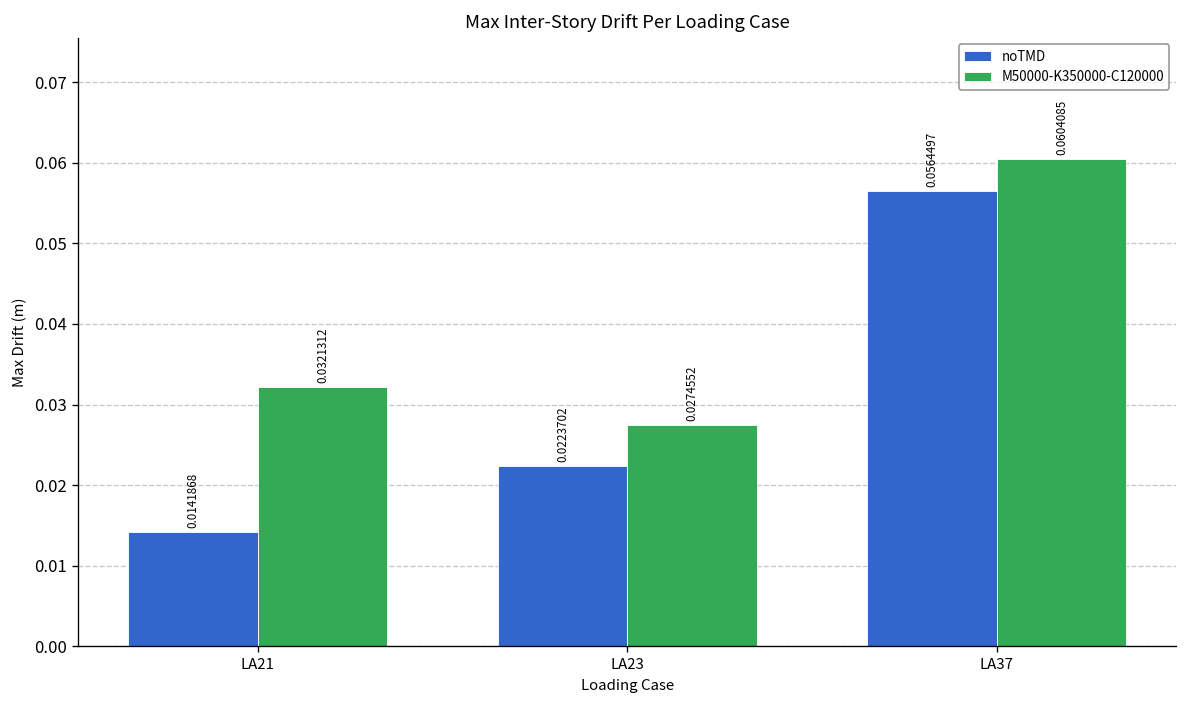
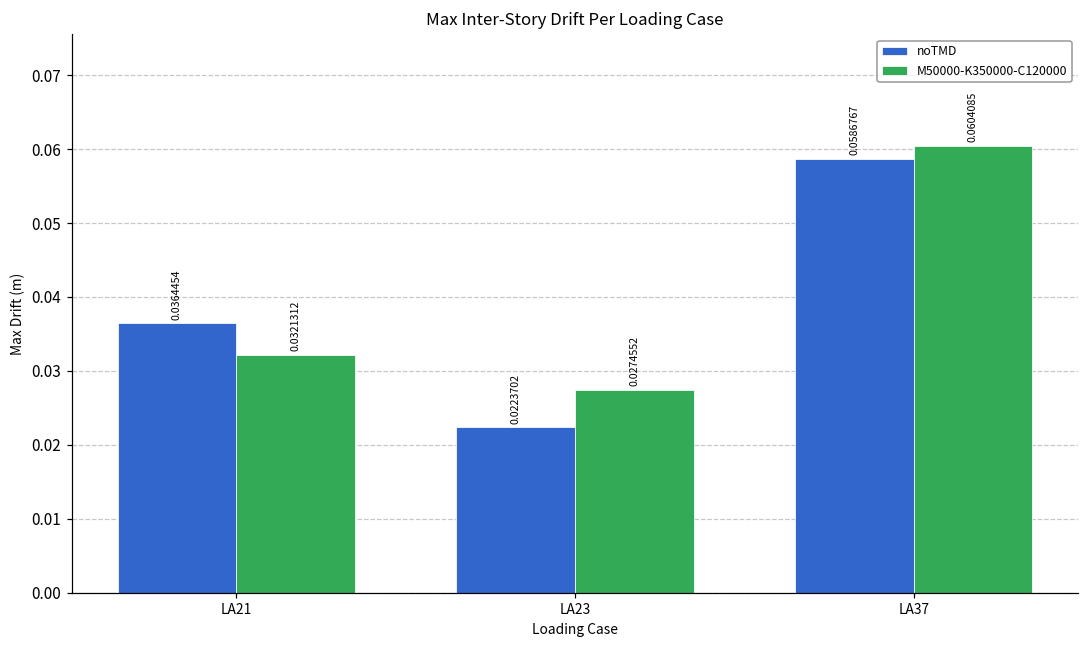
  {
    "noTMD": {
-     "LA21": 0.0141868,
+     "LA21": 0.0364454,
      "LA23": 0.0223702,
-     "LA37": 0.0564497
+     "LA37": 0.0586767
    },
    "M50000-K350000-C120000": {
      "LA21": 0.0321312,
      "LA23": 0.0274552,
      "LA37": 0.0604085
    }
  }
